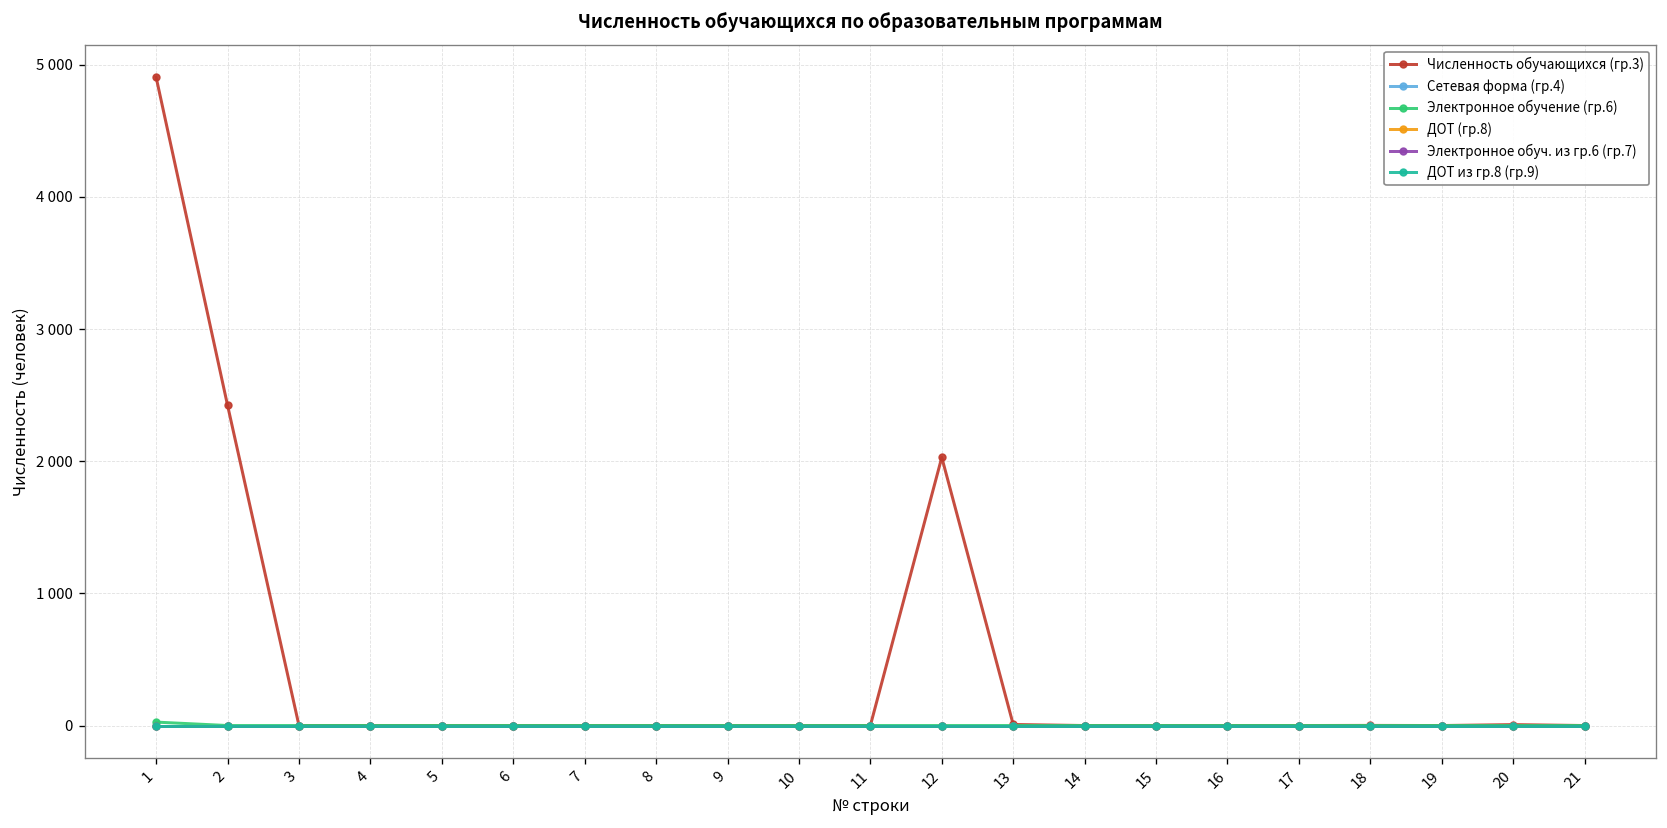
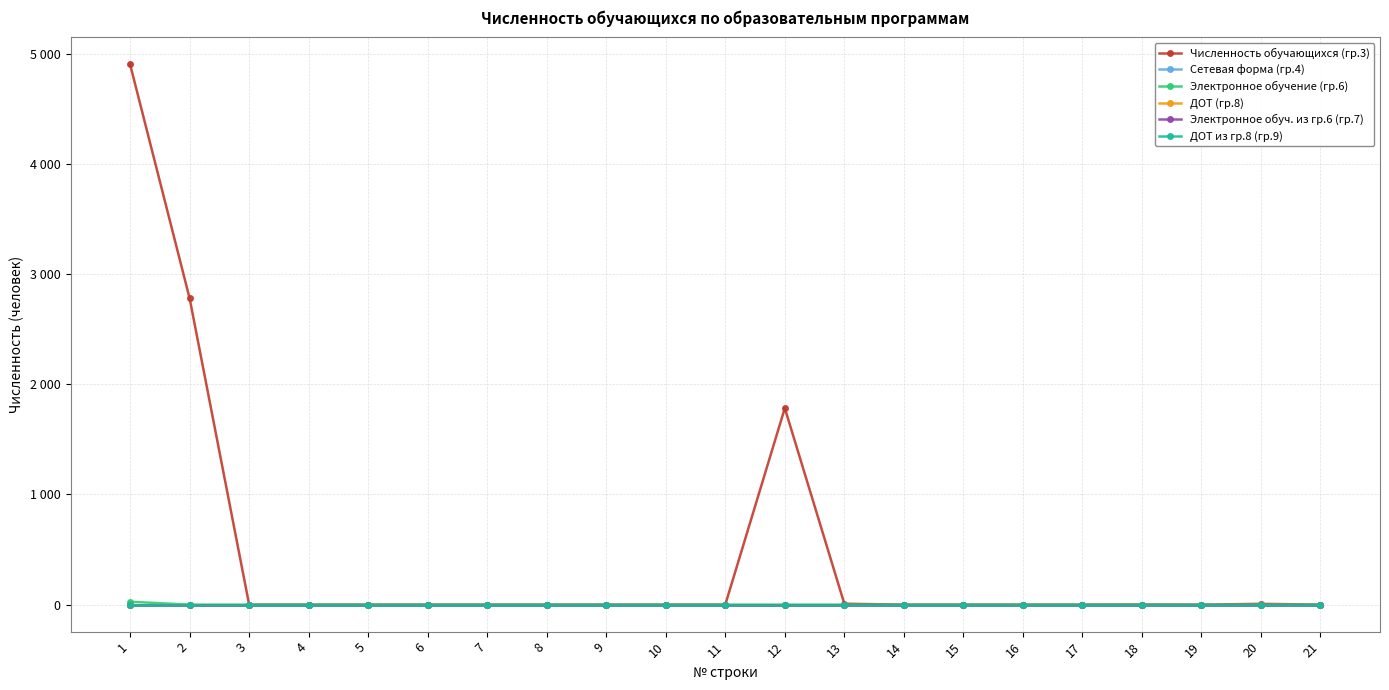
  {
    "Численность обучающихся (гр.3)": {
      "1": 4910,
-     "2": 2420,
-     "12": 2030
+     "2": 2780,
+     "12": 1780
    }
  }
